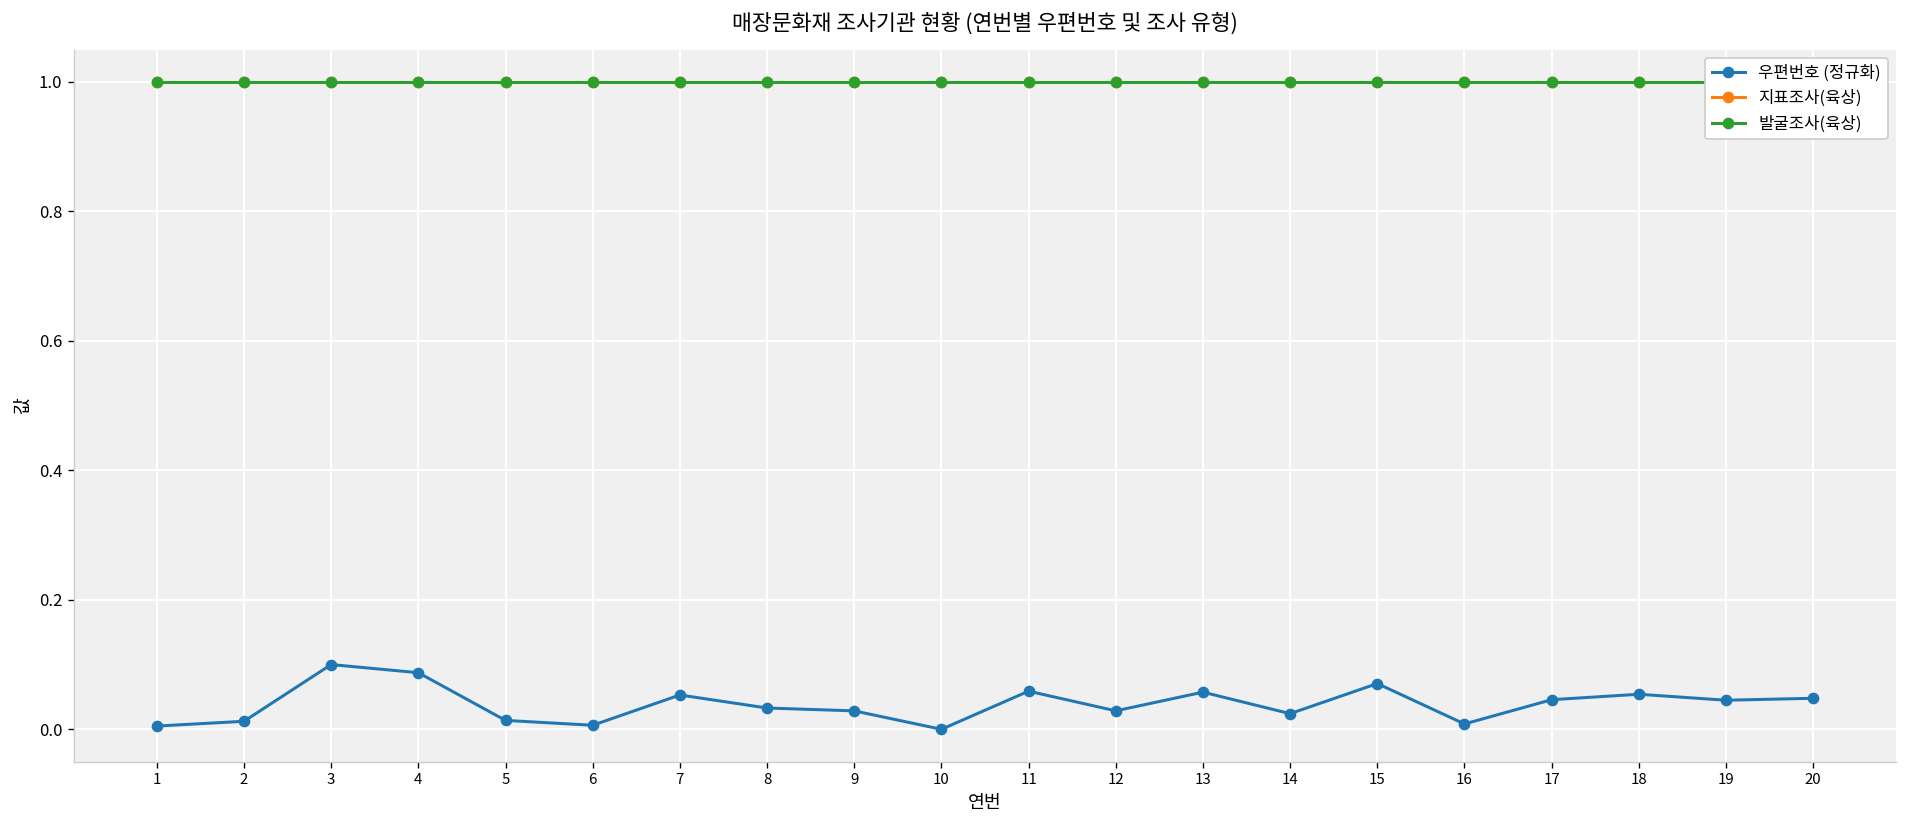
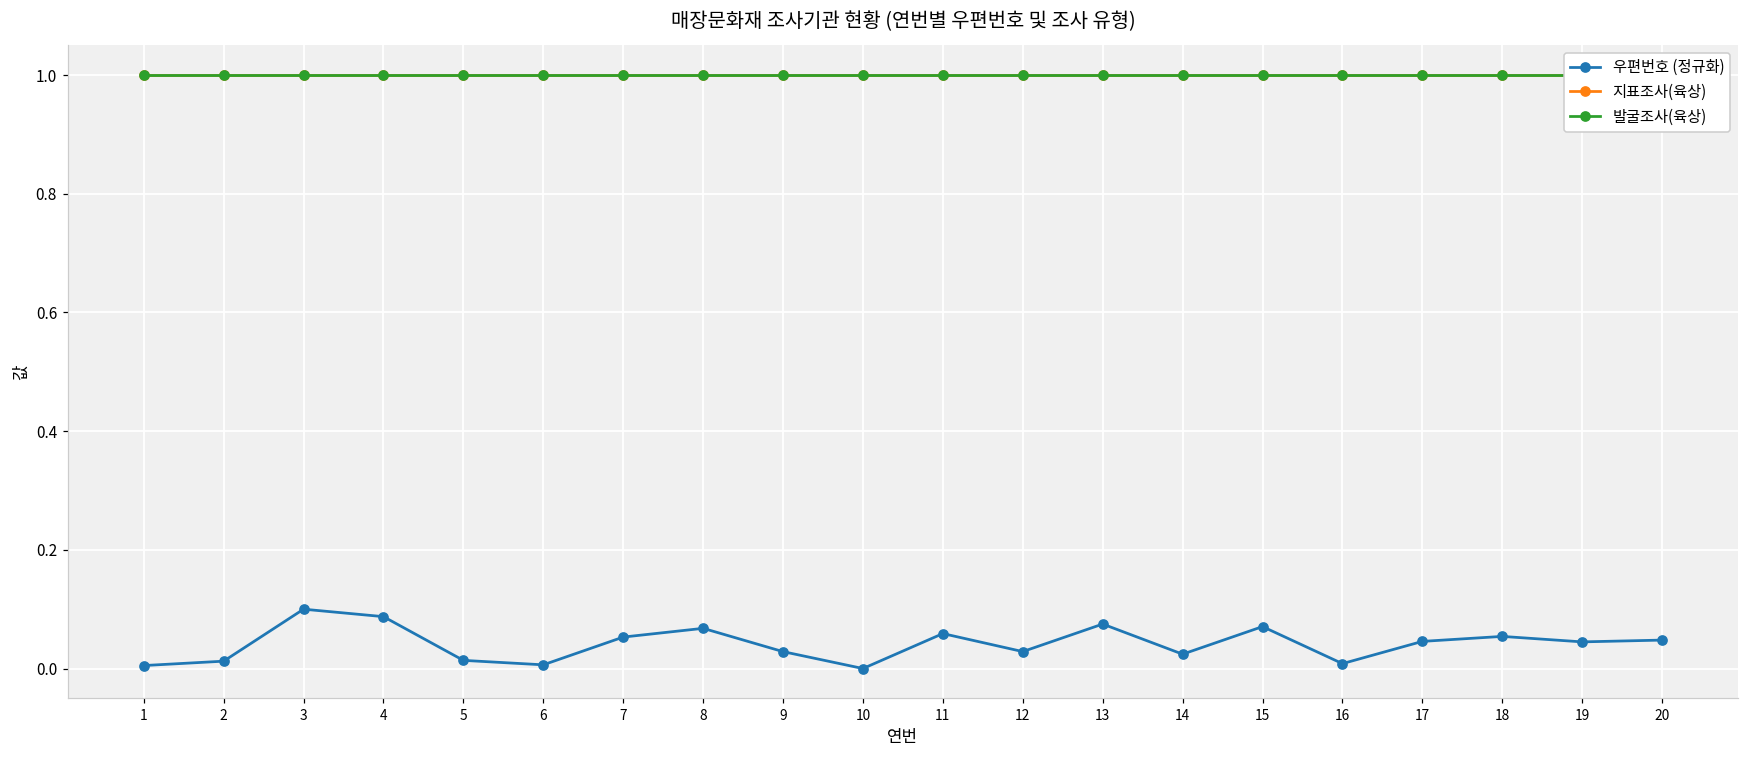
  {
    "우편번호 (정규화)": {
      "1": 0.01,
      "2": 0.01,
      "3": 0.10,
      "4": 0.09,
      "5": 0.01,
      "6": 0.01,
      "7": 0.05,
-     "8": 0.03,
+     "8": 0.07,
      "9": 0.03,
      "10": 0.00,
      "11": 0.06,
      "12": 0.03,
-     "13": 0.06,
+     "13": 0.07,
      "14": 0.02,
      "15": 0.07,
      "16": 0.01,
      "17": 0.05,
      "18": 0.05,
      "19": 0.04,
      "20": 0.05
    },
    "발굴조사(육상)": {
      "1": 1.00,
      "2": 1.00,
      "3": 1.00,
      "4": 1.00,
      "5": 1.00,
      "6": 1.00,
      "7": 1.00,
      "8": 1.00,
      "9": 1.00,
      "10": 1.00,
      "11": 1.00,
      "12": 1.00,
      "13": 1.00,
      "14": 1.00,
      "15": 1.00,
      "16": 1.00,
      "17": 1.00,
      "18": 1.00
    }
  }
